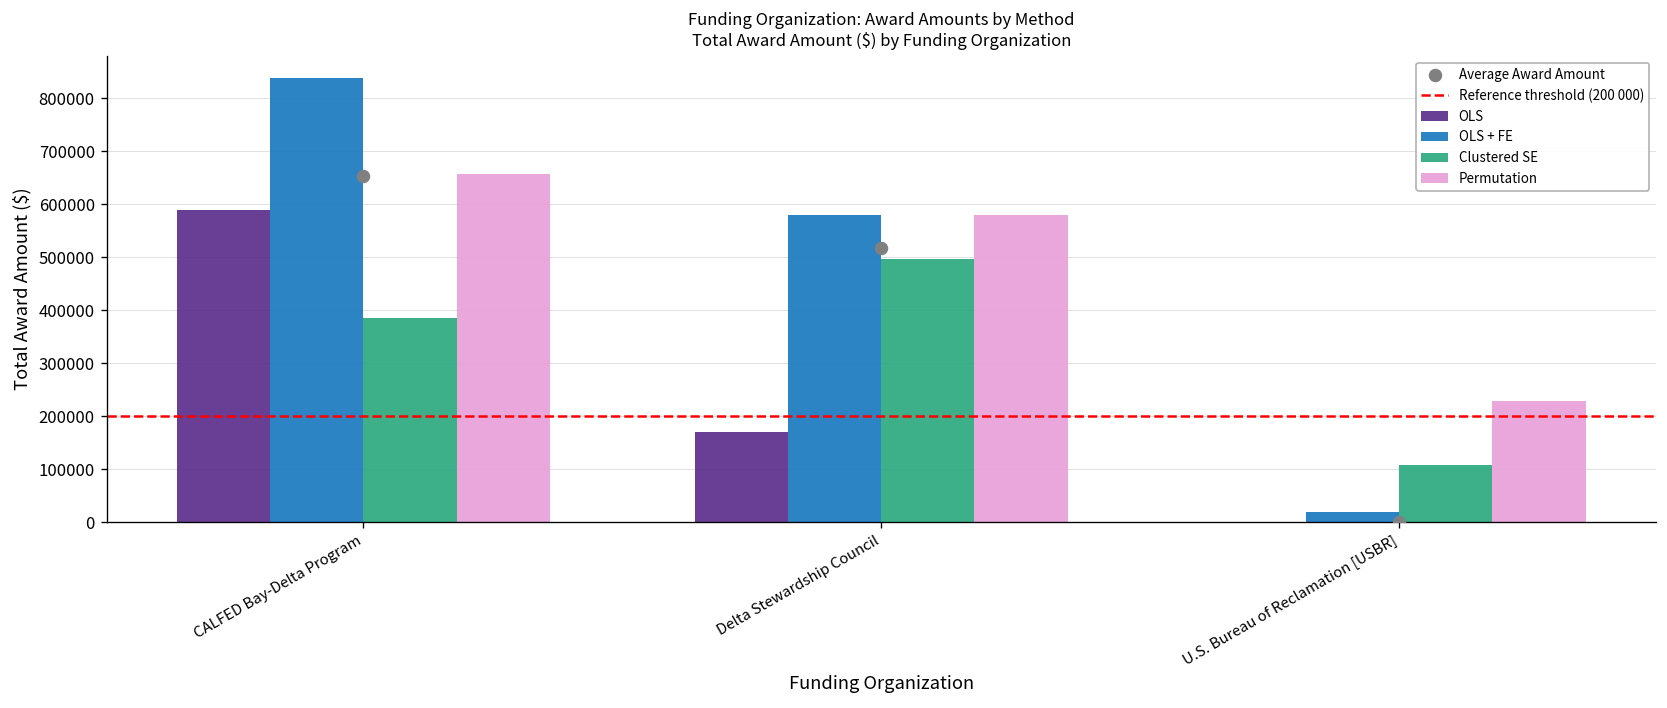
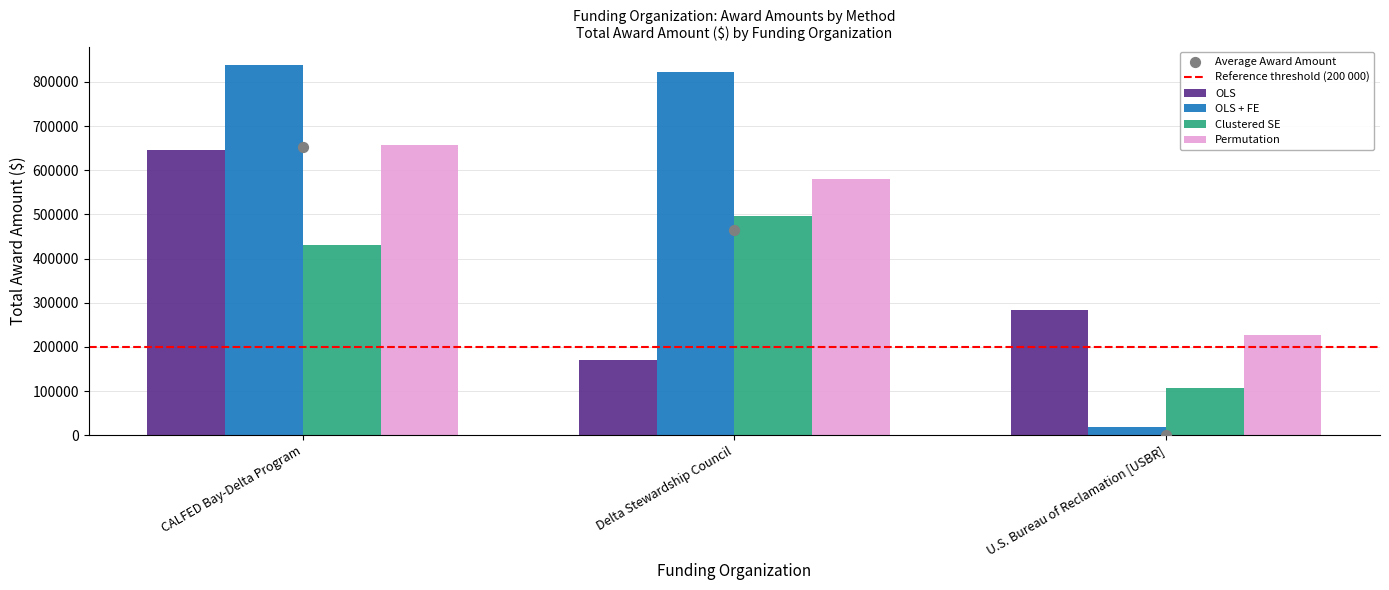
  {
    "OLS": {
-     "CALFED Bay-Delta Program": 590000,
+     "CALFED Bay-Delta Program": 650000,
      "Delta Stewardship Council": 170000,
-     "U.S. Bureau of Reclamation [USBR]": 0
+     "U.S. Bureau of Reclamation [USBR]": 280000
    },
    "Average Award Amount": {
-     "Delta Stewardship Council": 520000
+     "Delta Stewardship Council": 460000
    },
    "OLS + FE": {
      "CALFED Bay-Delta Program": 840000,
-     "Delta Stewardship Council": 580000,
+     "Delta Stewardship Council": 820000,
      "U.S. Bureau of Reclamation [USBR]": 20000
    },
    "Clustered SE": {
-     "CALFED Bay-Delta Program": 390000,
+     "CALFED Bay-Delta Program": 430000,
      "Delta Stewardship Council": 500000,
      "U.S. Bureau of Reclamation [USBR]": 110000
    },
    "Permutation": {
      "CALFED Bay-Delta Program": 660000,
      "Delta Stewardship Council": 580000,
      "U.S. Bureau of Reclamation [USBR]": 230000
    }
  }
